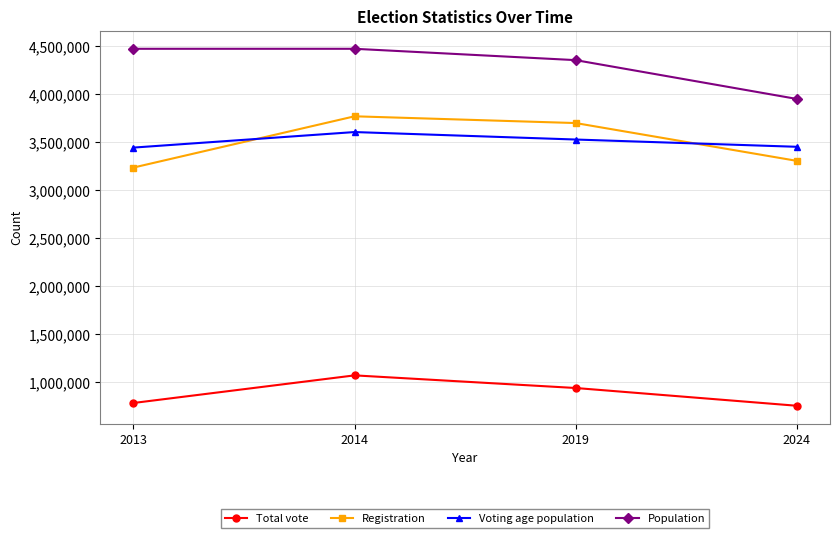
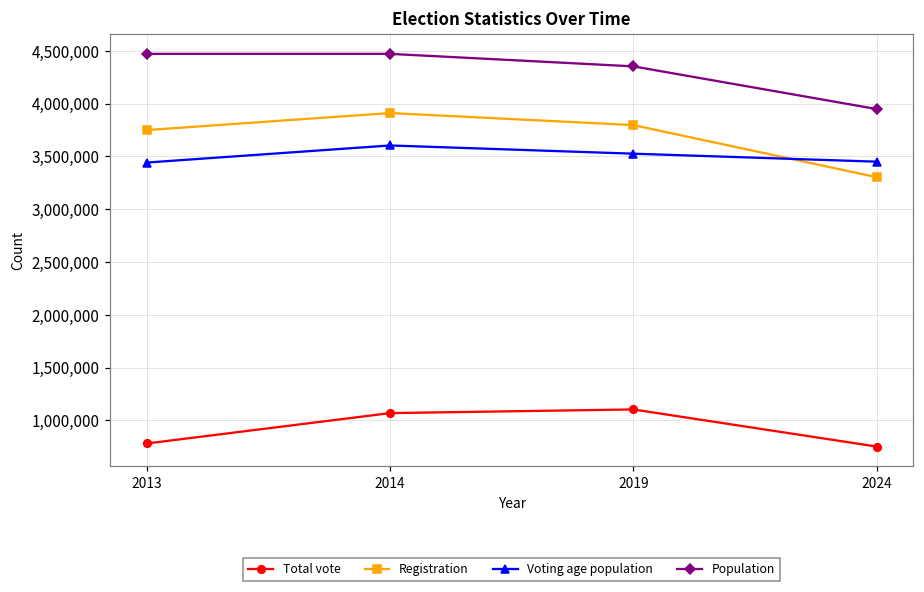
  {
    "Total vote": {
      "2013": "800,000",
      "2014": "1,100,000",
-     "2019": "900,000",
+     "2019": "1,100,000",
      "2024": "800,000"
    },
    "Registration": {
-     "2013": "3,200,000",
-     "2014": "3,800,000",
-     "2019": "3,700,000",
+     "2013": "3,700,000",
+     "2014": "3,900,000",
+     "2019": "3,800,000",
      "2024": "3,300,000"
    },
    "Voting age population": {
      "2013": "3,400,000",
      "2014": "3,600,000",
      "2019": "3,500,000",
      "2024": "3,400,000"
    },
    "Population": {
      "2013": "4,500,000",
      "2014": "4,500,000",
      "2019": "4,400,000",
      "2024": "3,900,000"
    }
  }
